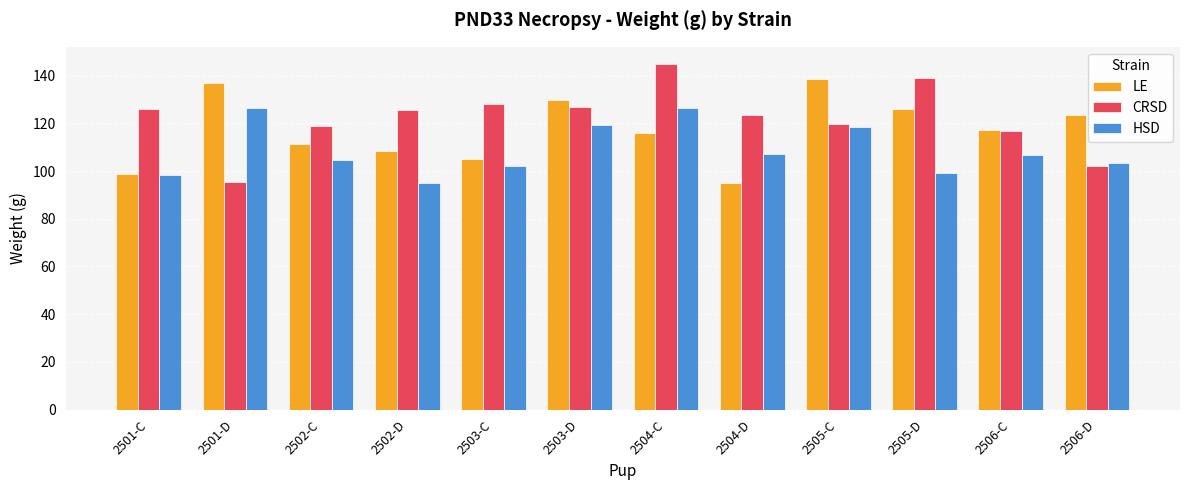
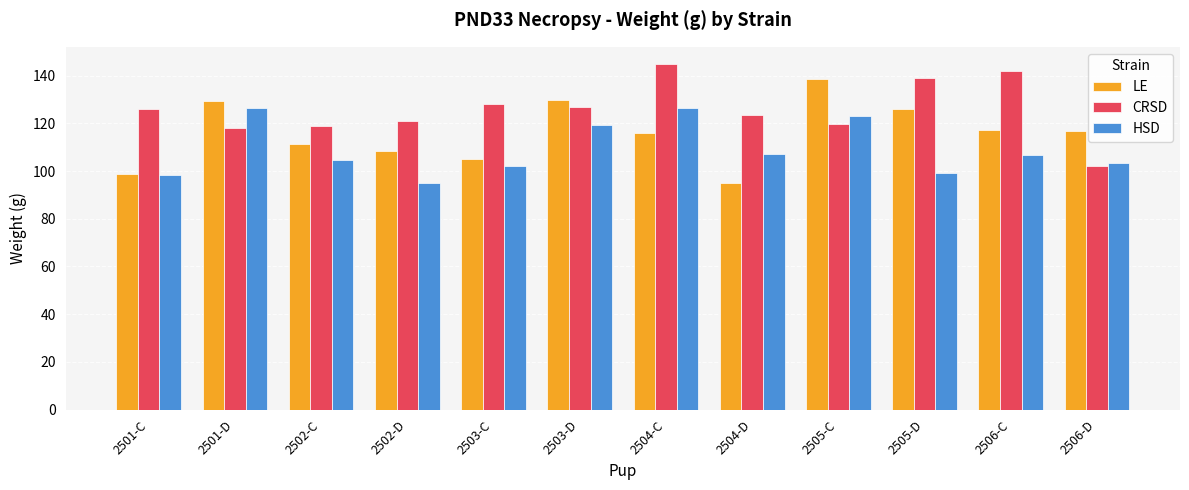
  {
    "LE": {
      "2501-C": 99,
-     "2501-D": 137,
+     "2501-D": 130,
      "2502-C": 112,
      "2502-D": 108,
      "2503-C": 105,
      "2503-D": 130,
      "2504-C": 116,
      "2504-D": 95,
      "2505-C": 139,
      "2505-D": 126,
      "2506-C": 117,
-     "2506-D": 123
+     "2506-D": 117
    },
    "CRSD": {
      "2501-C": 126,
-     "2501-D": 95,
+     "2501-D": 118,
      "2502-C": 119,
-     "2502-D": 126,
+     "2502-D": 121,
      "2503-C": 128,
      "2503-D": 127,
      "2504-C": 145,
      "2504-D": 124,
      "2505-C": 120,
      "2505-D": 139,
-     "2506-C": 117,
+     "2506-C": 142,
      "2506-D": 102
    },
    "HSD": {
      "2501-C": 99,
      "2501-D": 126,
      "2502-C": 105,
      "2502-D": 95,
      "2503-C": 102,
      "2503-D": 119,
      "2504-C": 126,
      "2504-D": 107,
-     "2505-C": 118,
+     "2505-C": 123,
      "2505-D": 99,
      "2506-C": 107,
      "2506-D": 104
    }
  }
